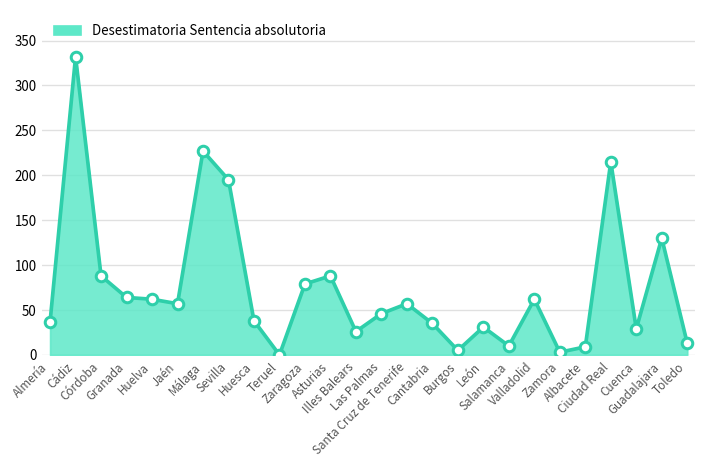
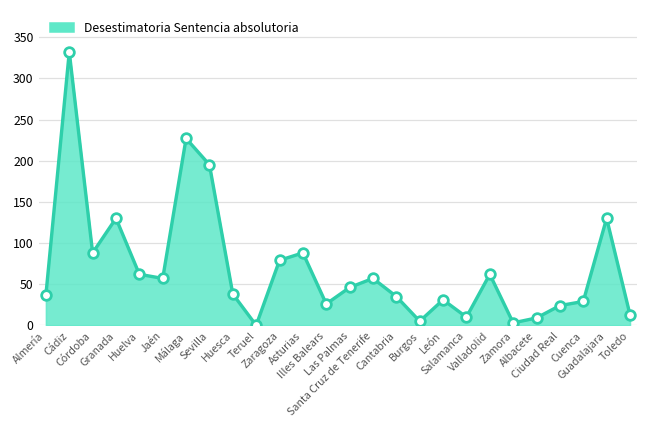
  {
    "Almería": 40,
    "Cádiz": 330,
    "Córdoba": 90,
-   "Granada": 60,
+   "Granada": 130,
    "Huelva": 60,
    "Jaén": 60,
    "Málaga": 230,
    "Sevilla": 200,
    "Huesca": 40,
    "Teruel": 0,
    "Zaragoza": 80,
    "Asturias": 90,
    "Illes Balears": 30,
    "Las Palmas": 50,
    "Santa Cruz de Tenerife": 60,
    "Cantabria": 40,
    "Burgos": 10,
    "León": 30,
    "Salamanca": 10,
    "Valladolid": 60,
    "Zamora": 0,
    "Albacete": 10,
-   "Ciudad Real": 220,
+   "Ciudad Real": 20,
    "Cuenca": 30,
    "Guadalajara": 130,
    "Toledo": 10
  }
